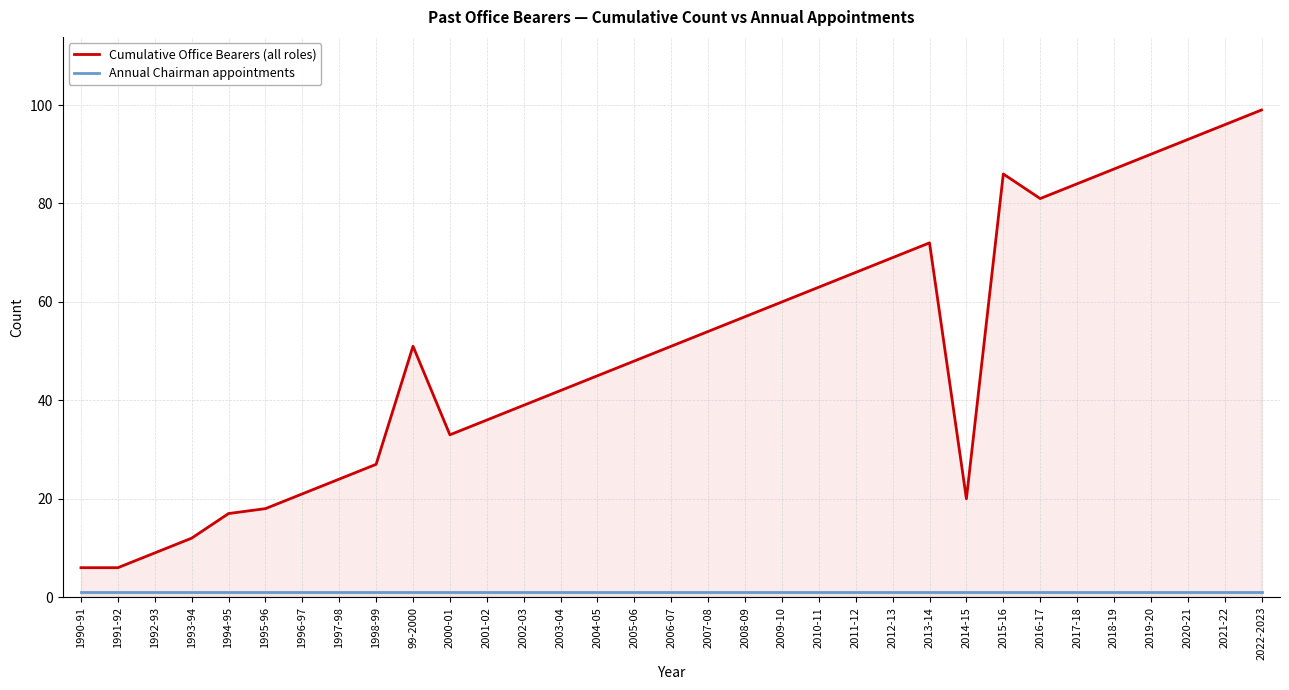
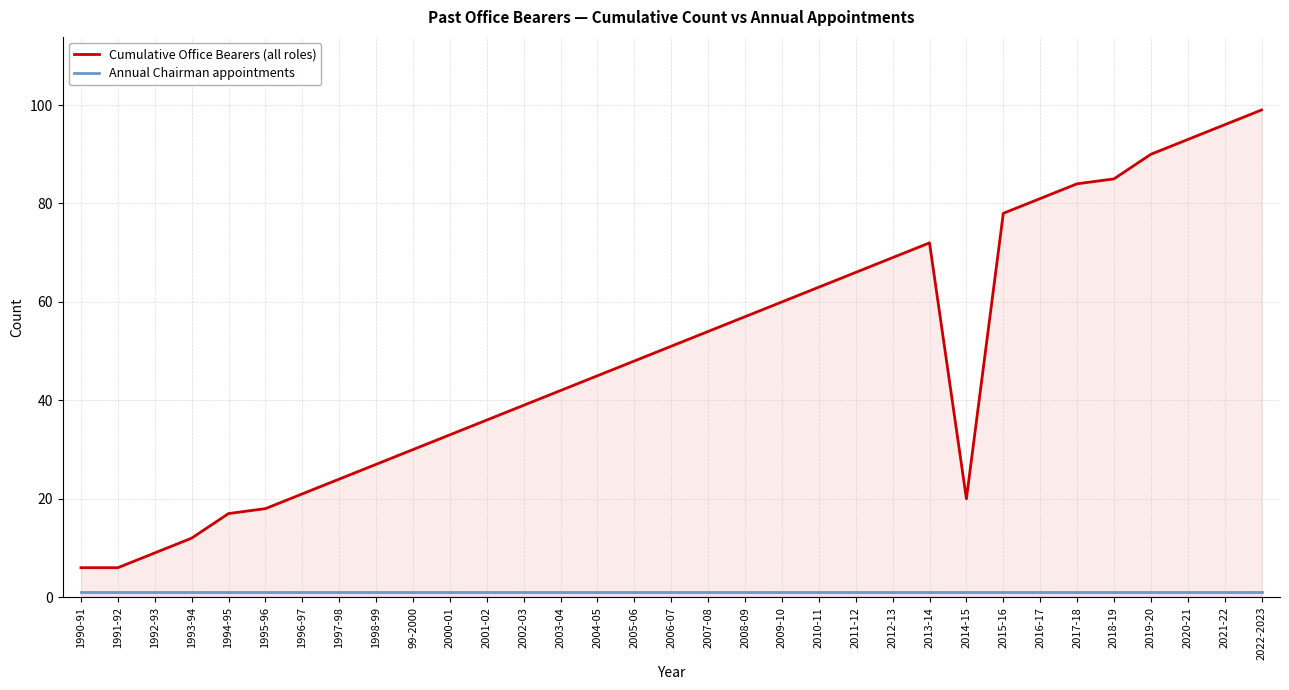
  {
    "Cumulative Office Bearers (all roles)": {
      "1990-91": 6,
      "1991-92": 6,
      "1992-93": 9,
      "1993-94": 12,
      "1994-95": 17,
      "1995-96": 18,
      "1996-97": 21,
      "1997-98": 24,
      "1998-99": 27,
-     "99-2000": 51,
+     "99-2000": 30,
      "2000-01": 33,
      "2001-02": 36,
      "2002-03": 39,
      "2003-04": 42,
      "2004-05": 45,
      "2005-06": 48,
      "2006-07": 51,
      "2007-08": 54,
      "2008-09": 57,
      "2009-10": 60,
      "2010-11": 63,
      "2011-12": 66,
      "2012-13": 69,
      "2013-14": 72,
      "2014-15": 20,
-     "2015-16": 86,
+     "2015-16": 78,
      "2016-17": 81,
      "2017-18": 84,
-     "2018-19": 87,
+     "2018-19": 85,
      "2019-20": 90,
      "2020-21": 93,
      "2021-22": 96,
      "2022-2023": 99
    },
    "Annual Chairman appointments": {
      "1990-91": 1,
      "1991-92": 1,
      "1992-93": 1,
      "1993-94": 1,
      "1994-95": 1,
      "1995-96": 1,
      "1996-97": 1,
      "1997-98": 1,
      "1998-99": 1,
      "99-2000": 1,
      "2000-01": 1,
      "2001-02": 1,
      "2002-03": 1,
      "2003-04": 1,
      "2004-05": 1,
      "2005-06": 1,
      "2006-07": 1,
      "2007-08": 1,
      "2008-09": 1,
      "2009-10": 1,
      "2010-11": 1,
      "2011-12": 1,
      "2012-13": 1,
      "2013-14": 1,
      "2014-15": 1,
      "2015-16": 1,
      "2016-17": 1,
      "2017-18": 1,
      "2018-19": 1,
      "2019-20": 1,
      "2020-21": 1,
      "2021-22": 1,
      "2022-2023": 1
    }
  }
